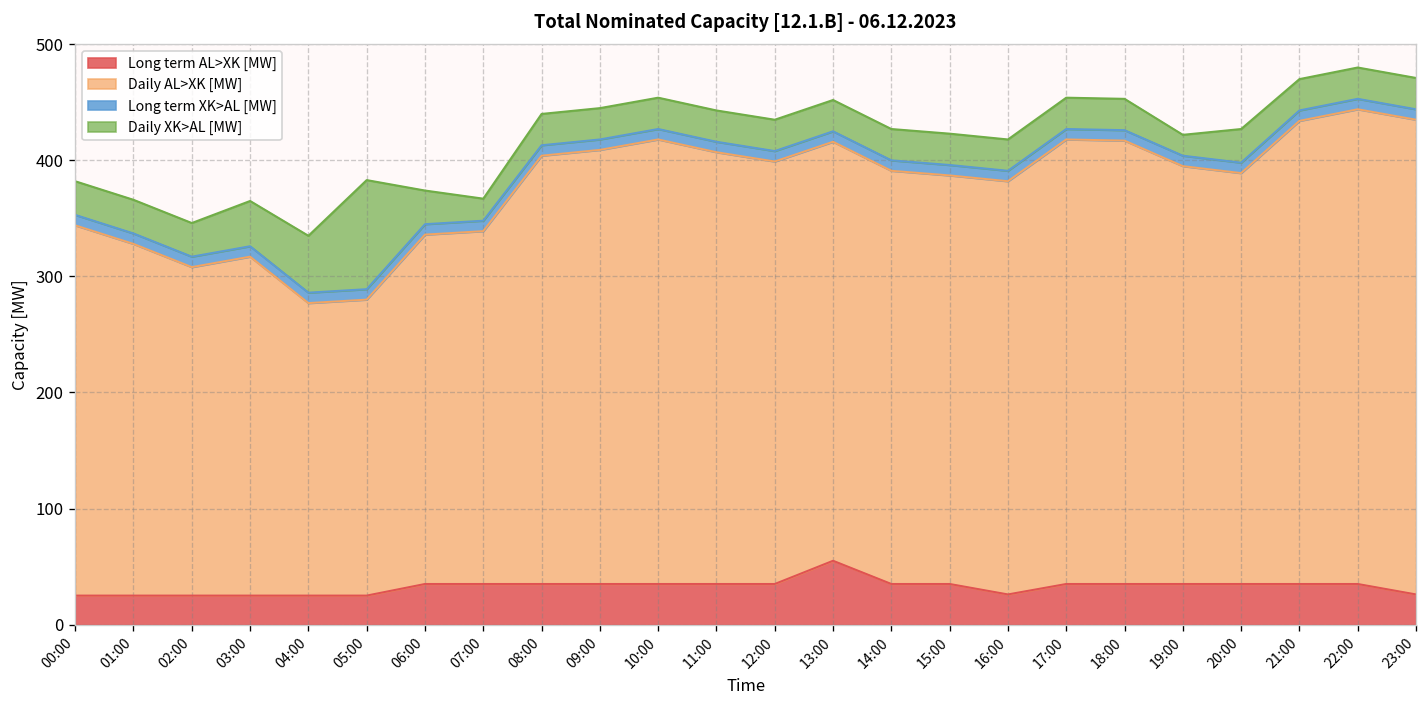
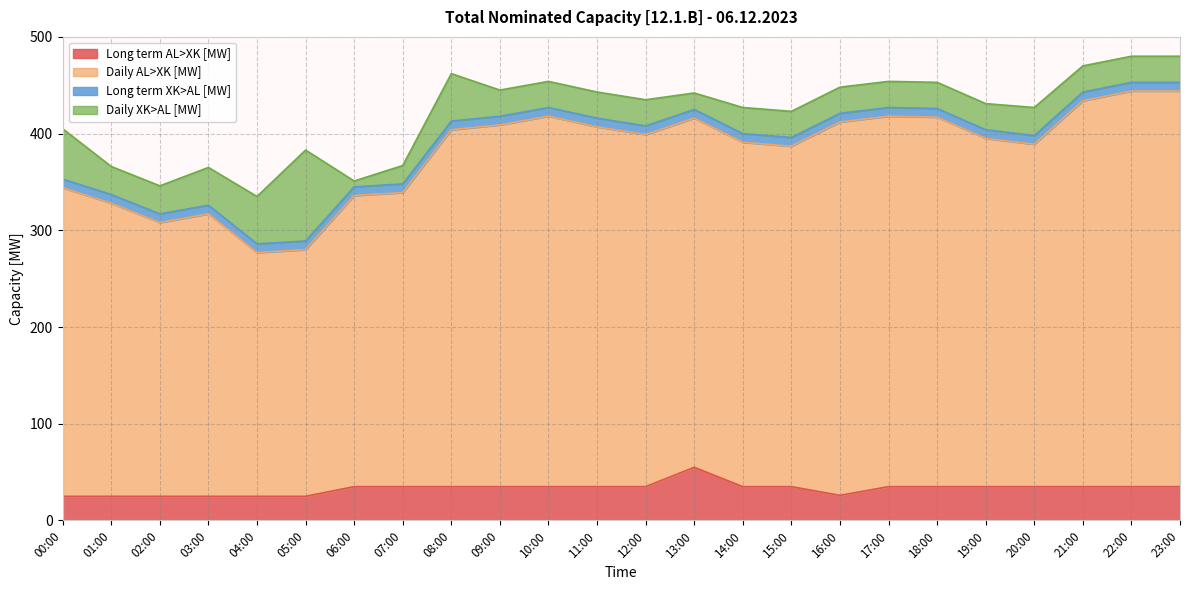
  {
    "Long term AL>XK [MW]": {
      "00:00": 30,
      "01:00": 30,
      "02:00": 30,
      "03:00": 30,
      "04:00": 30,
      "05:00": 30,
      "06:00": 40,
      "07:00": 40,
      "08:00": 40,
      "09:00": 40,
      "10:00": 40,
      "11:00": 40,
      "12:00": 40,
      "13:00": 60,
      "14:00": 40,
      "15:00": 40,
      "16:00": 30,
      "17:00": 40,
      "18:00": 40,
      "19:00": 40,
      "20:00": 40,
      "21:00": 40,
      "22:00": 40,
-     "23:00": 30
+     "23:00": 40
    },
    "Daily AL>XK [MW]": {
      "00:00": 320,
      "01:00": 300,
      "02:00": 280,
      "03:00": 290,
      "04:00": 250,
      "05:00": 260,
      "06:00": 300,
      "07:00": 300,
      "08:00": 370,
      "09:00": 370,
      "10:00": 380,
      "11:00": 370,
      "12:00": 360,
      "13:00": 360,
      "14:00": 360,
      "15:00": 350,
-     "16:00": 360,
+     "16:00": 390,
      "17:00": 380,
      "18:00": 380,
      "19:00": 360,
      "20:00": 350,
      "21:00": 400,
      "22:00": 410,
      "23:00": 410
    },
    "Long term XK>AL [MW]": {
      "00:00": 10,
      "01:00": 10,
      "02:00": 10,
      "03:00": 10,
      "04:00": 10,
      "05:00": 10,
      "06:00": 10,
      "07:00": 10,
      "08:00": 10,
      "09:00": 10,
      "10:00": 10,
      "11:00": 10,
      "12:00": 10,
      "13:00": 10,
      "14:00": 10,
      "15:00": 10,
      "16:00": 10,
      "17:00": 10,
      "18:00": 10,
      "19:00": 10,
      "20:00": 10,
      "21:00": 10,
      "22:00": 10,
      "23:00": 10
    },
    "Daily XK>AL [MW]": {
-     "00:00": 30,
+     "00:00": 50,
      "01:00": 30,
      "02:00": 30,
      "03:00": 40,
      "04:00": 50,
      "05:00": 90,
-     "06:00": 30,
+     "06:00": 10,
      "07:00": 20,
-     "08:00": 30,
+     "08:00": 50,
      "09:00": 30,
      "10:00": 30,
      "11:00": 30,
      "12:00": 30,
-     "13:00": 30,
+     "13:00": 20,
      "14:00": 30,
      "15:00": 30,
      "16:00": 30,
      "17:00": 30,
      "18:00": 30,
-     "19:00": 20,
+     "19:00": 30,
      "20:00": 30,
      "21:00": 30,
      "22:00": 30,
      "23:00": 30
    }
  }
